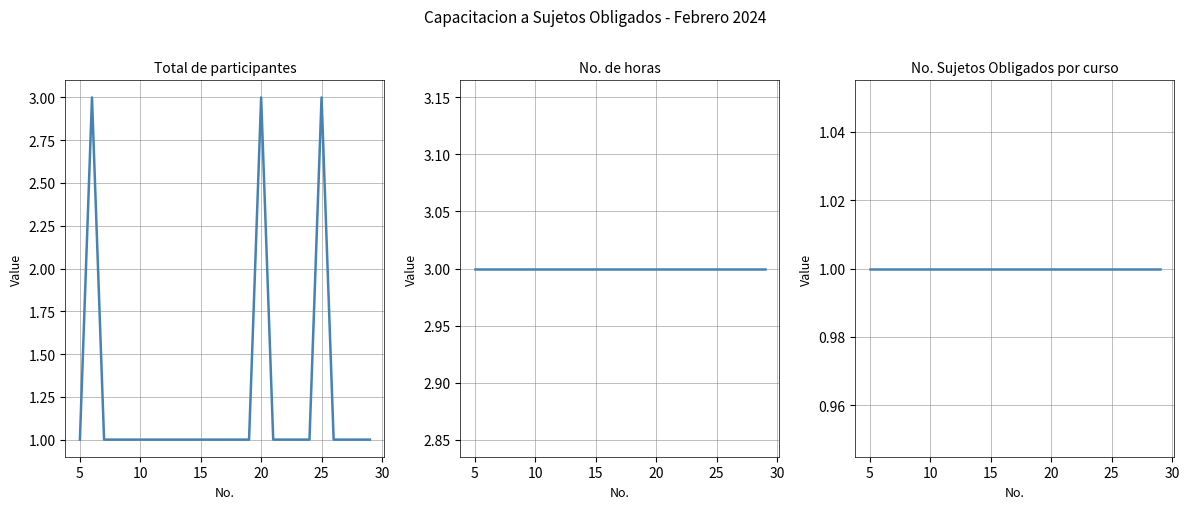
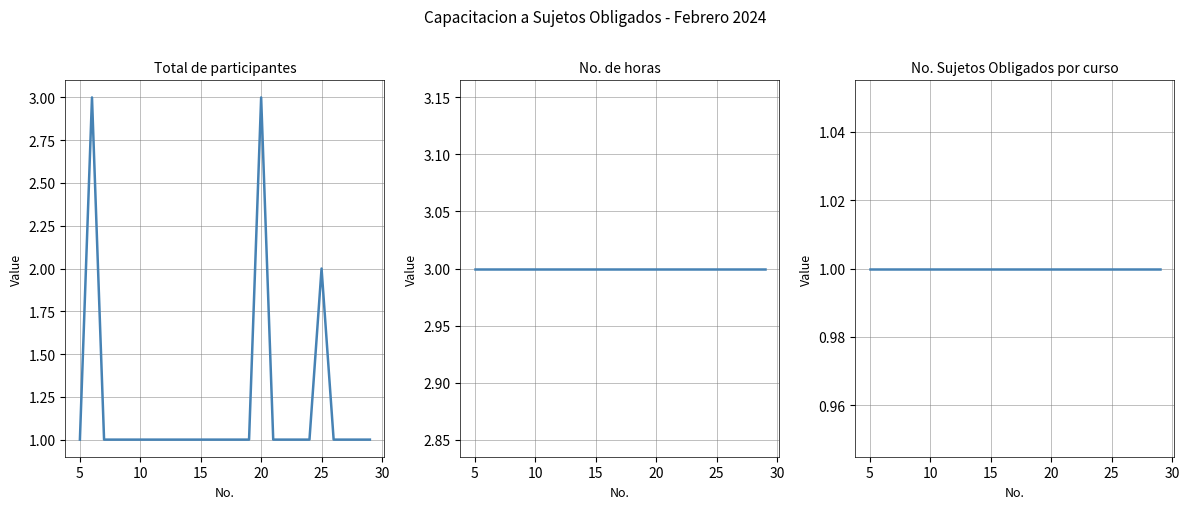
  {
    "Total de participantes": {
      "5": 1,
      "10": 1,
      "15": 1,
      "20": 3,
-     "25": 3
+     "25": 2
    },
    "No. de horas": {
      "5": 3.000,
      "10": 3.000,
      "15": 3.000,
      "20": 3.000,
      "25": 3.000
    },
    "No. Sujetos Obligados por curso": {
      "5": 1.000,
      "10": 1.000,
      "15": 1.000,
      "20": 1.000,
      "25": 1.000
    }
  }
